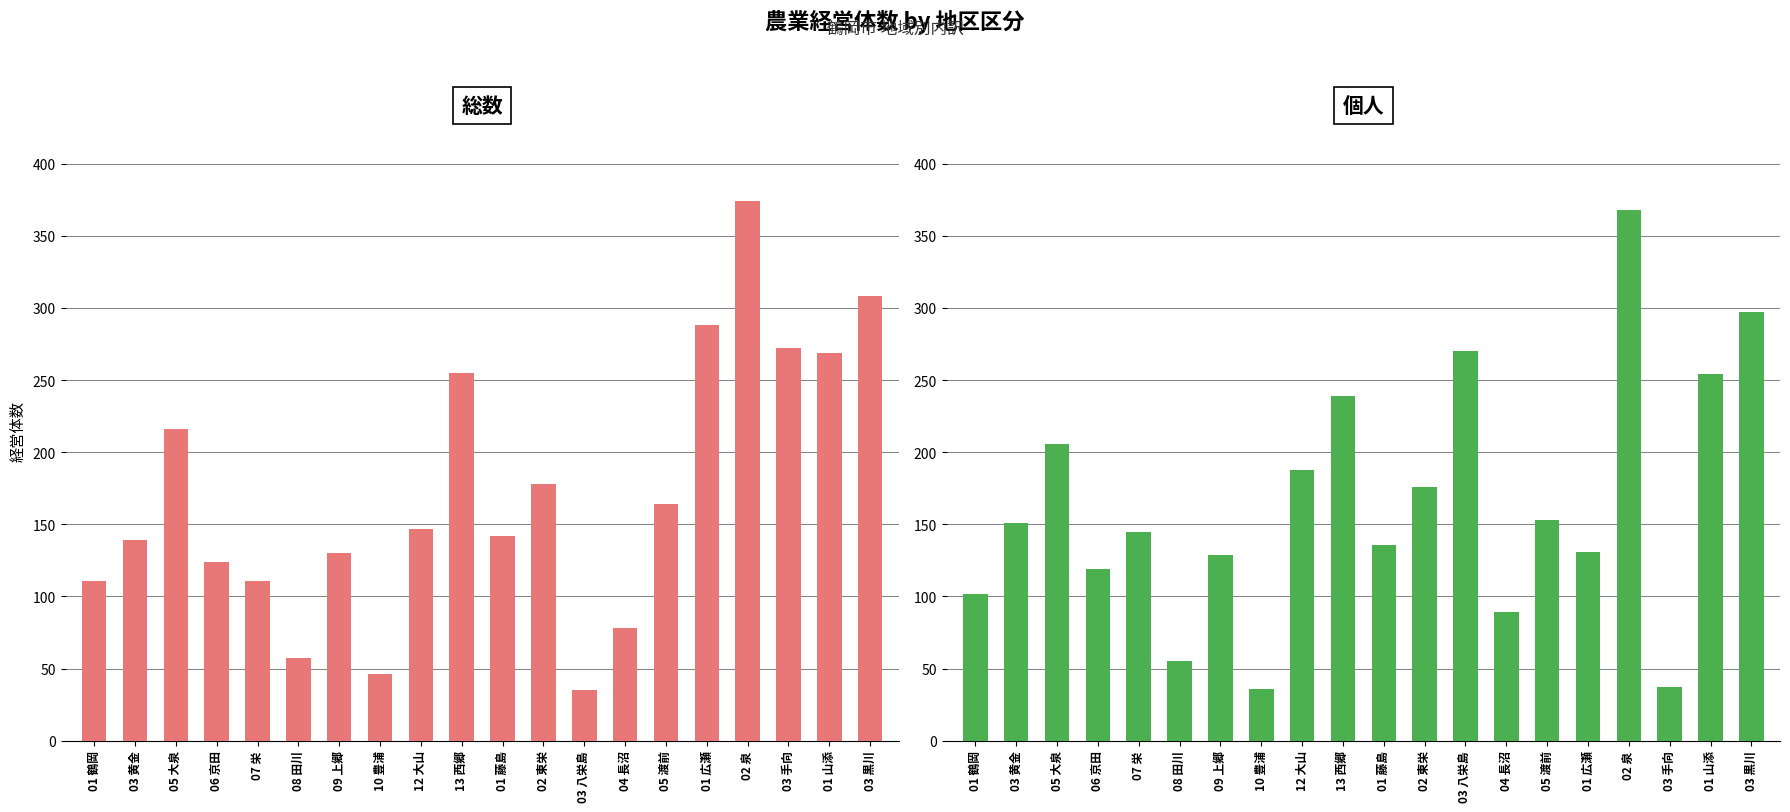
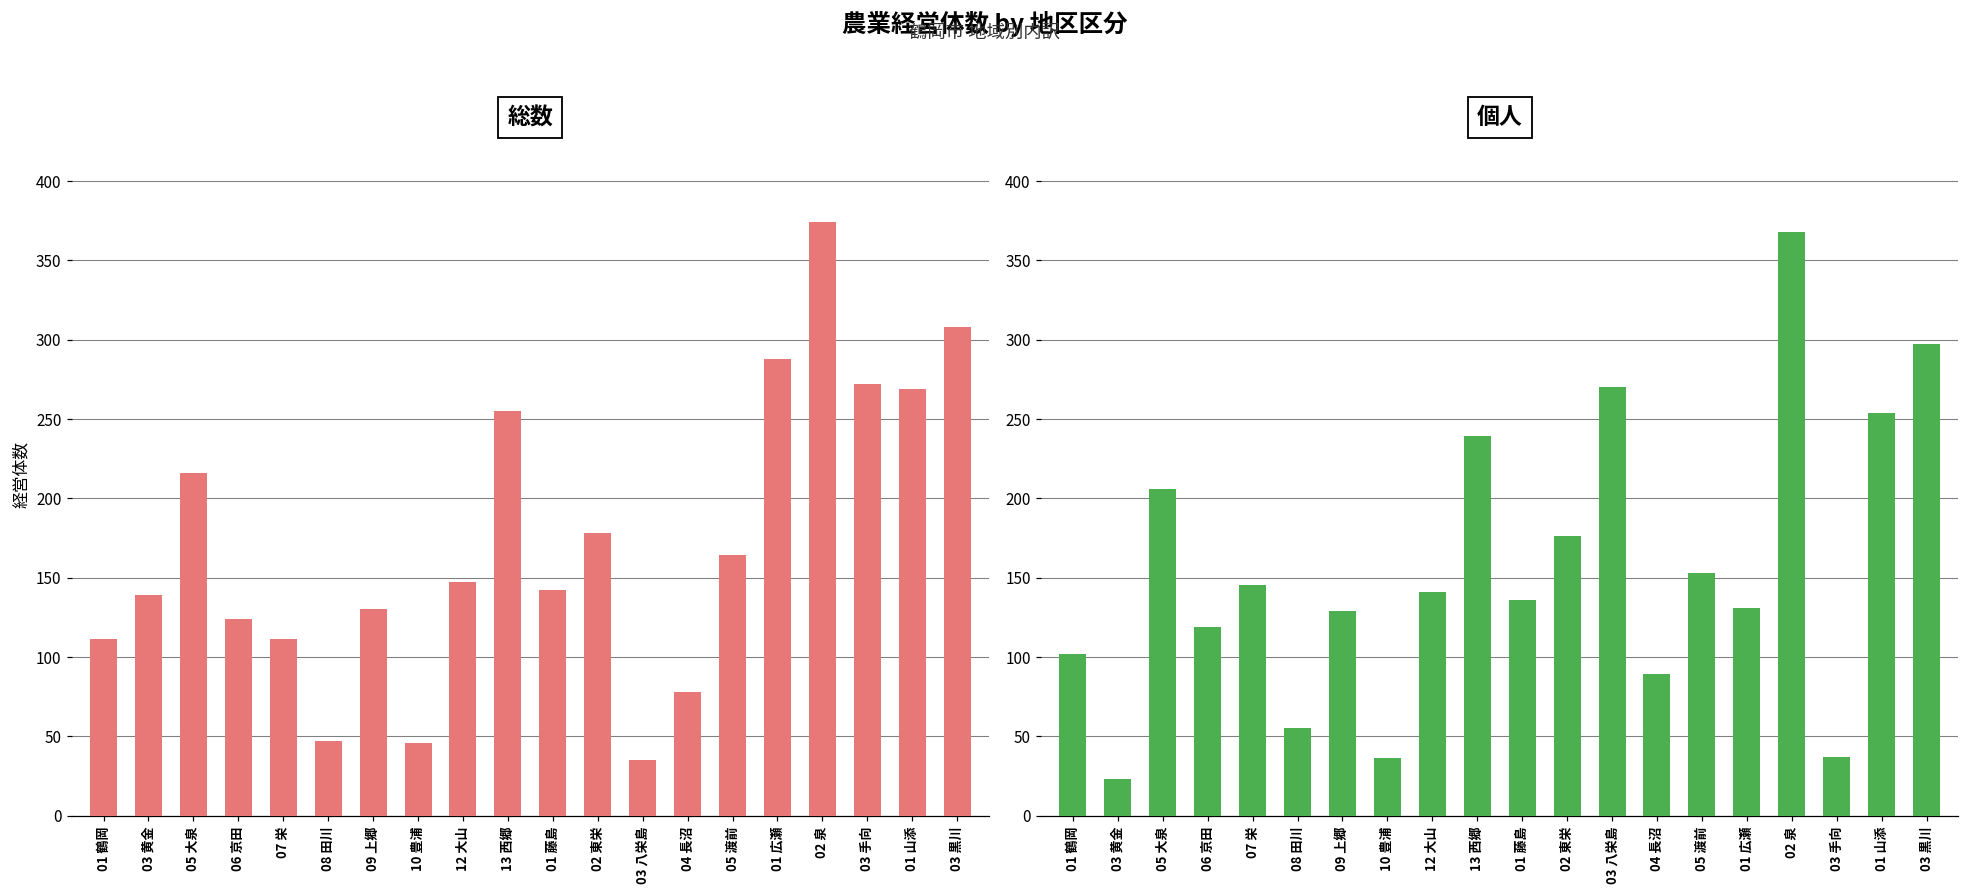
  {
    "総数": {
      "01 鶴岡": 111,
      "03 黄金": 139,
      "05 大泉": 216,
      "06 京田": 124,
      "07 栄": 111,
-     "08 田川": 57,
+     "08 田川": 47,
      "09 上郷": 130,
      "10 豊浦": 46,
      "12 大山": 147,
      "13 西郷": 255,
      "01 藤島": 142,
      "02 東栄": 178,
      "03 八栄島": 35,
      "04 長沼": 78,
      "05 渡前": 164,
      "01 広瀬": 288,
      "02 泉": 374,
      "03 手向": 272,
      "01 山添": 269,
      "03 黒川": 308
    },
    "個人": {
      "01 鶴岡": 102,
-     "03 黄金": 151,
+     "03 黄金": 23,
      "05 大泉": 206,
      "06 京田": 119,
      "07 栄": 145,
      "08 田川": 55,
      "09 上郷": 129,
      "10 豊浦": 36,
-     "12 大山": 188,
+     "12 大山": 141,
      "13 西郷": 239,
      "01 藤島": 136,
      "02 東栄": 176,
      "03 八栄島": 270,
      "04 長沼": 89,
      "05 渡前": 153,
      "01 広瀬": 131,
      "02 泉": 368,
      "03 手向": 37,
      "01 山添": 254,
      "03 黒川": 297
    }
  }
